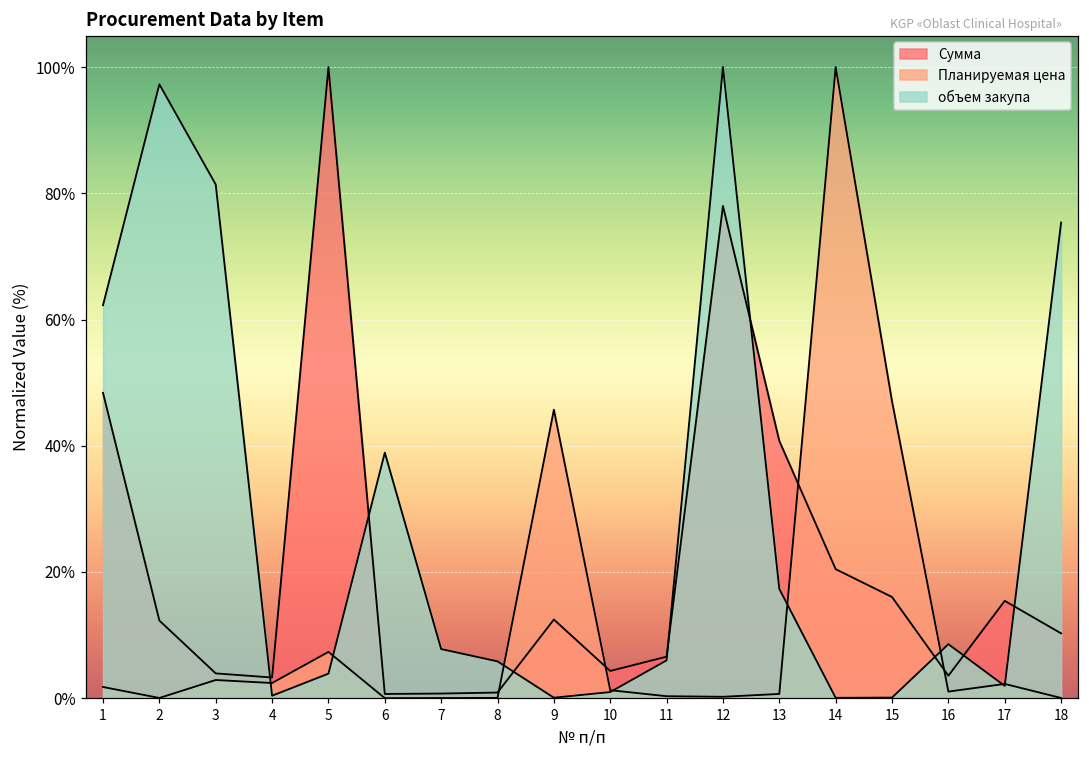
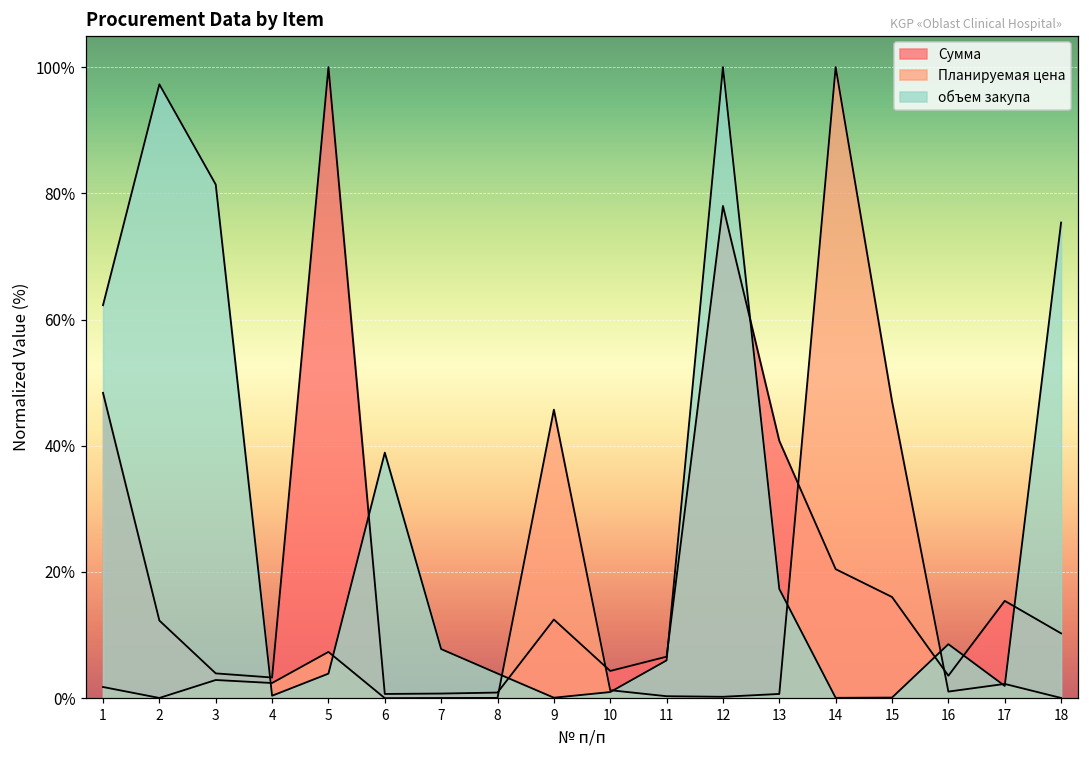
  {
    "объем закупа": {
      "1": "62%",
      "2": "97%",
      "3": "81%",
      "4": "0%",
      "5": "4%",
      "6": "39%",
      "7": "8%",
-     "8": "6%",
+     "8": "4%",
      "9": "0%",
      "11": "6%",
      "12": "100%",
      "13": "17%",
      "14": "0%",
      "15": "0%",
      "16": "9%",
      "18": "75%"
    }
  }
